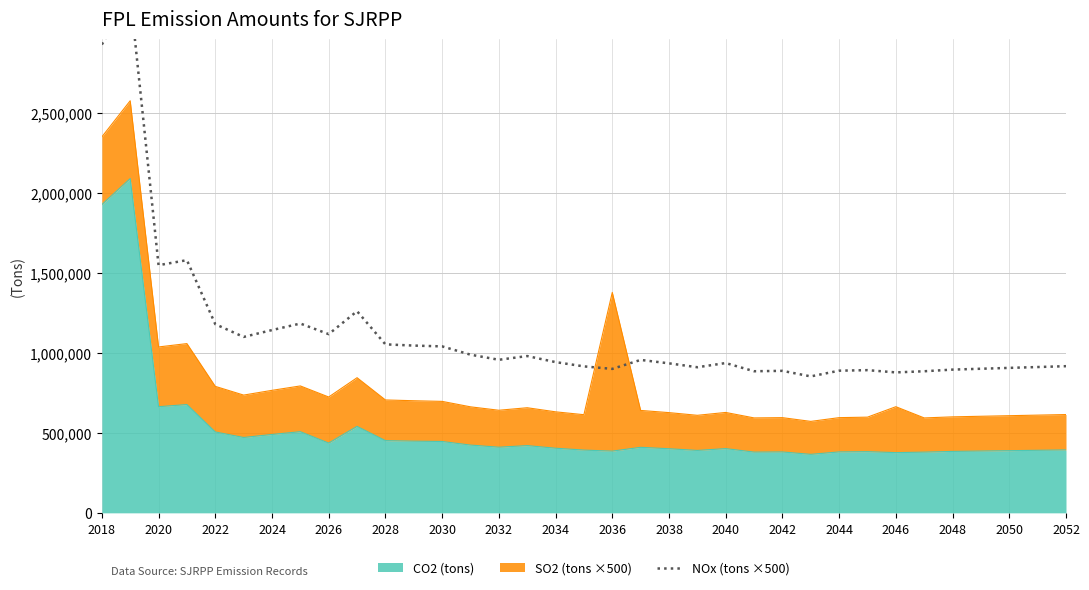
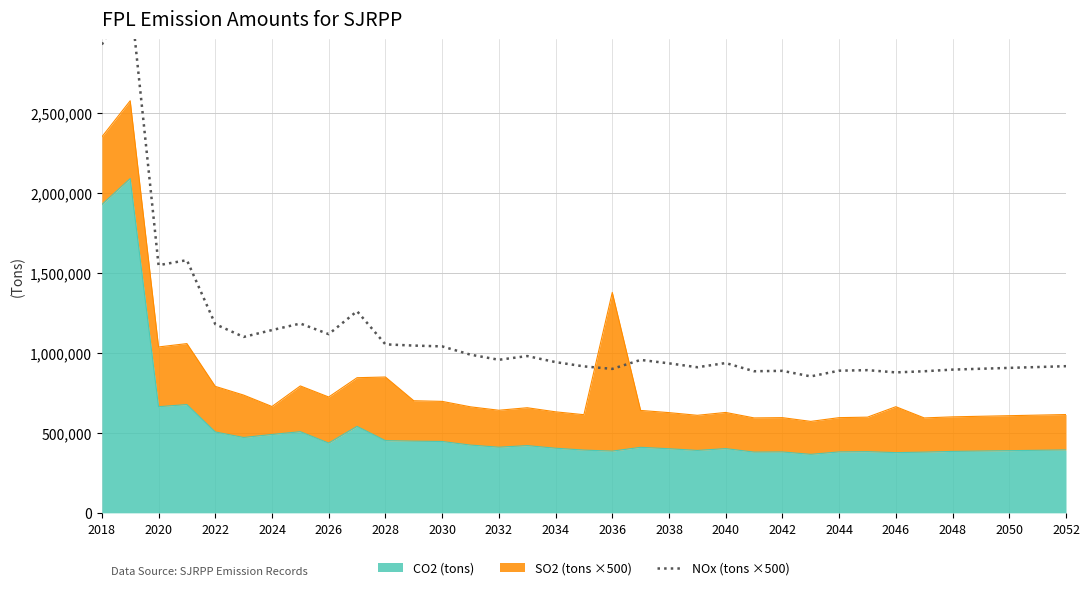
  {
    "NOx (tons ×500)": {
      "2018": "2,930,000",
      "2020": "1,550,000",
      "2022": "1,180,000",
      "2024": "1,140,000",
      "2026": "1,120,000",
      "2028": "1,050,000",
      "2030": "1,040,000",
      "2032": "960,000",
      "2034": "940,000",
      "2036": "900,000",
      "2038": "930,000",
      "2040": "940,000",
      "2042": "890,000",
      "2044": "890,000",
      "2046": "880,000",
      "2048": "900,000",
      "2050": "910,000",
      "2052": "920,000"
    },
    "CO2 (tons)": {
      "2018": "1,930,000",
      "2020": "660,000",
      "2022": "510,000",
      "2024": "490,000",
      "2026": "440,000",
      "2028": "450,000",
      "2030": "450,000",
      "2032": "410,000",
      "2034": "400,000",
      "2036": "390,000",
      "2038": "400,000",
      "2040": "400,000",
      "2042": "380,000",
      "2044": "380,000",
      "2046": "380,000",
      "2048": "380,000",
      "2050": "390,000",
      "2052": "390,000"
    },
    "SO2 (tons ×500)": {
      "2018": "420,000",
      "2020": "370,000",
      "2022": "290,000",
-     "2024": "280,000",
+     "2024": "170,000",
      "2026": "290,000",
-     "2028": "250,000",
+     "2028": "400,000",
      "2030": "250,000",
      "2032": "230,000",
      "2034": "230,000",
      "2036": "990,000",
      "2038": "230,000",
      "2040": "230,000",
      "2042": "210,000",
      "2044": "210,000",
      "2046": "290,000",
      "2048": "220,000",
      "2050": "220,000",
      "2052": "220,000"
    }
  }
